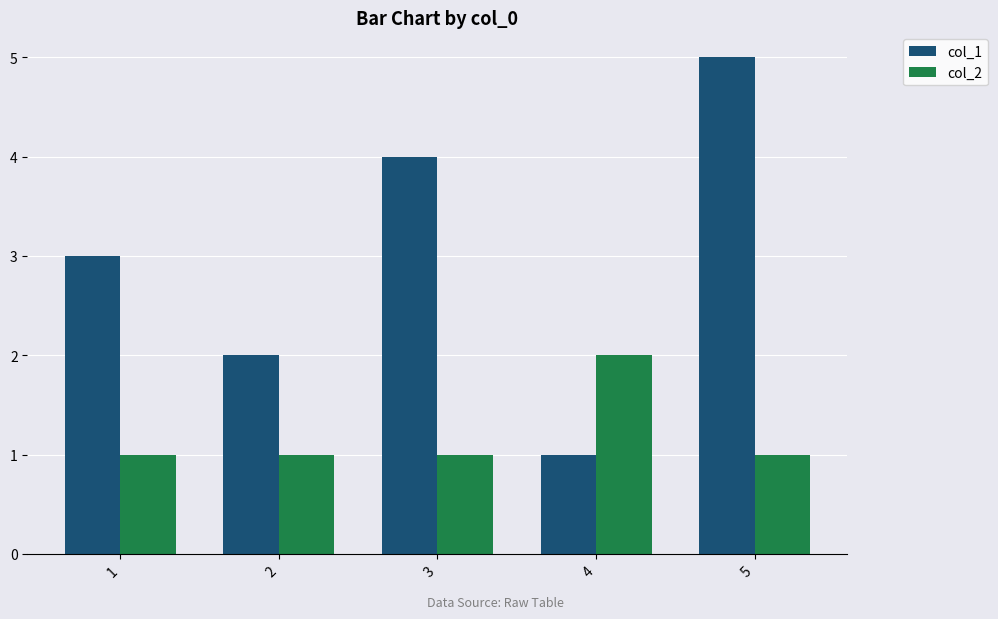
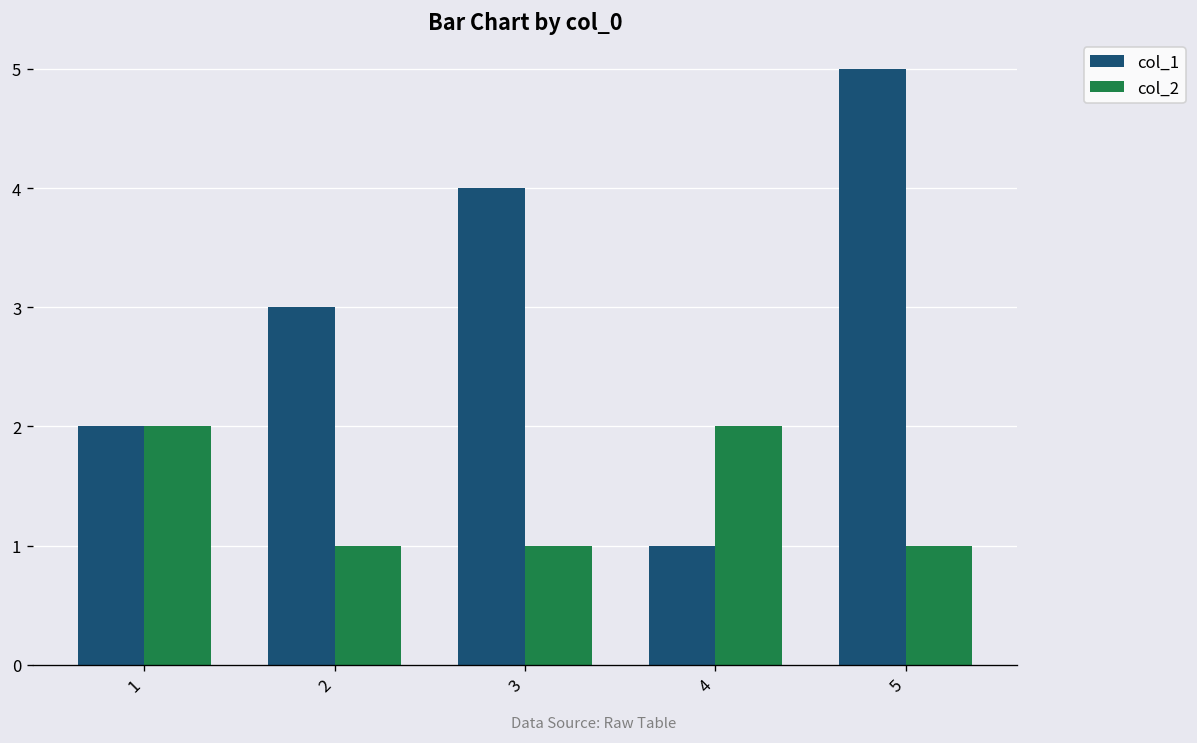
  {
    "col_1": {
-     "1": 3,
-     "2": 2,
+     "1": 2,
+     "2": 3,
      "3": 4,
      "4": 1,
      "5": 5
    },
    "col_2": {
-     "1": 1,
+     "1": 2,
      "2": 1,
      "3": 1,
      "4": 2,
      "5": 1
    }
  }
